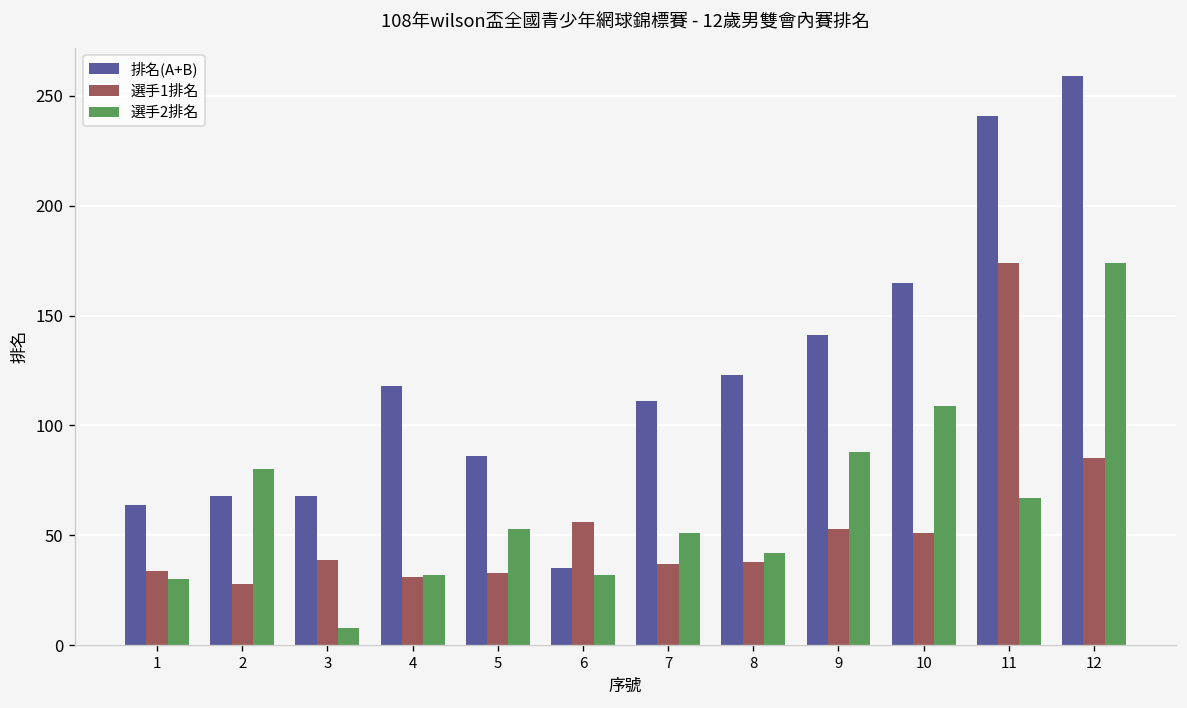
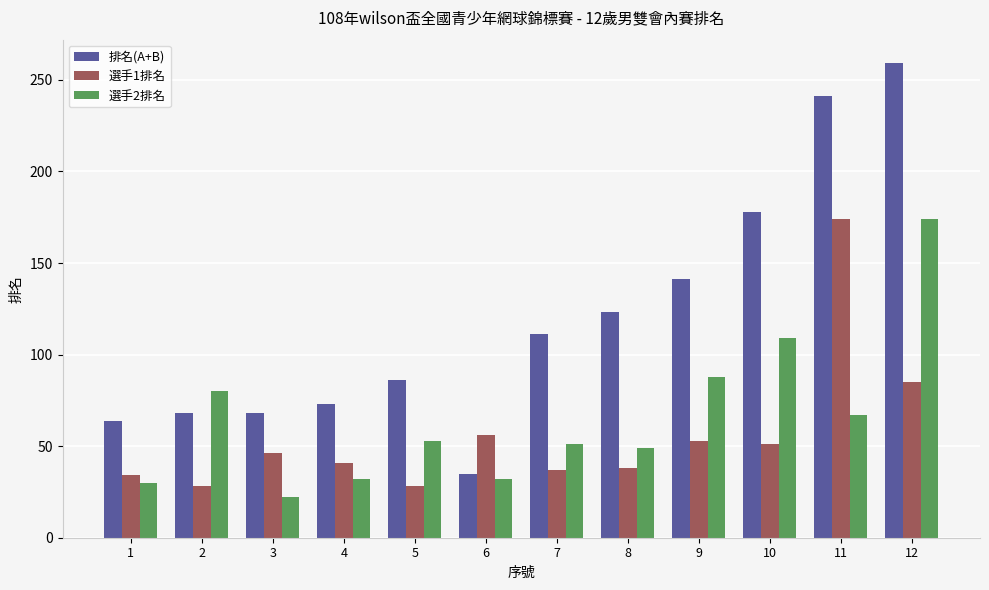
  {
    "排名(A+B)": {
      "1": 64,
      "2": 68,
      "3": 68,
-     "4": 118,
+     "4": 73,
      "5": 86,
      "6": 35,
      "7": 111,
      "8": 123,
      "9": 141,
-     "10": 165,
+     "10": 178,
      "11": 241,
      "12": 259
    },
    "選手1排名": {
      "1": 34,
      "2": 28,
-     "3": 39,
-     "4": 31,
-     "5": 33,
+     "3": 46,
+     "4": 41,
+     "5": 28,
      "6": 56,
      "7": 37,
      "8": 38,
      "9": 53,
      "10": 51,
      "11": 174,
      "12": 85
    },
    "選手2排名": {
      "1": 30,
      "2": 80,
-     "3": 8,
+     "3": 22,
      "4": 32,
      "5": 53,
      "6": 32,
      "7": 51,
-     "8": 42,
+     "8": 49,
      "9": 88,
      "10": 109,
      "11": 67,
      "12": 174
    }
  }
